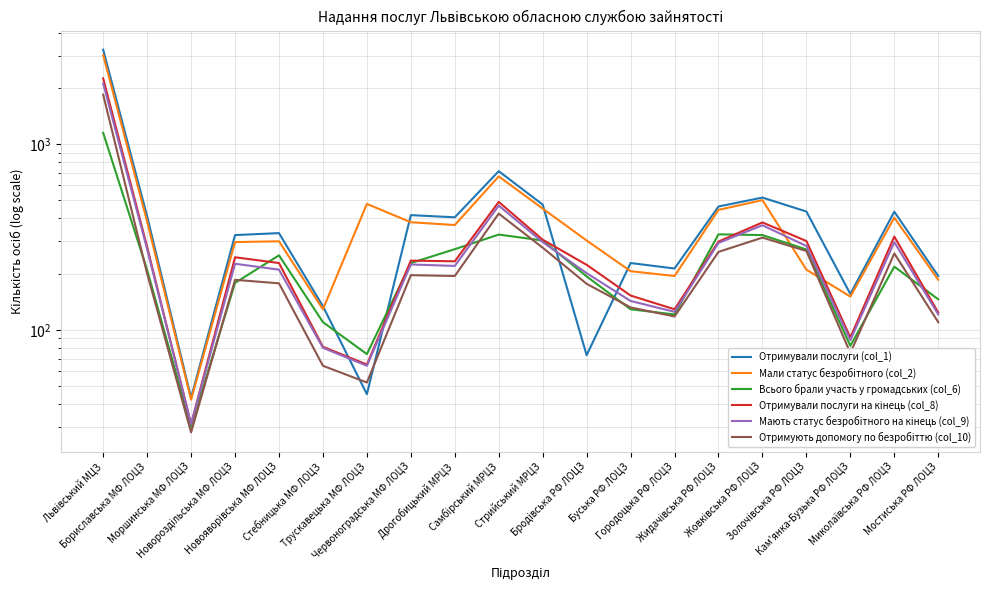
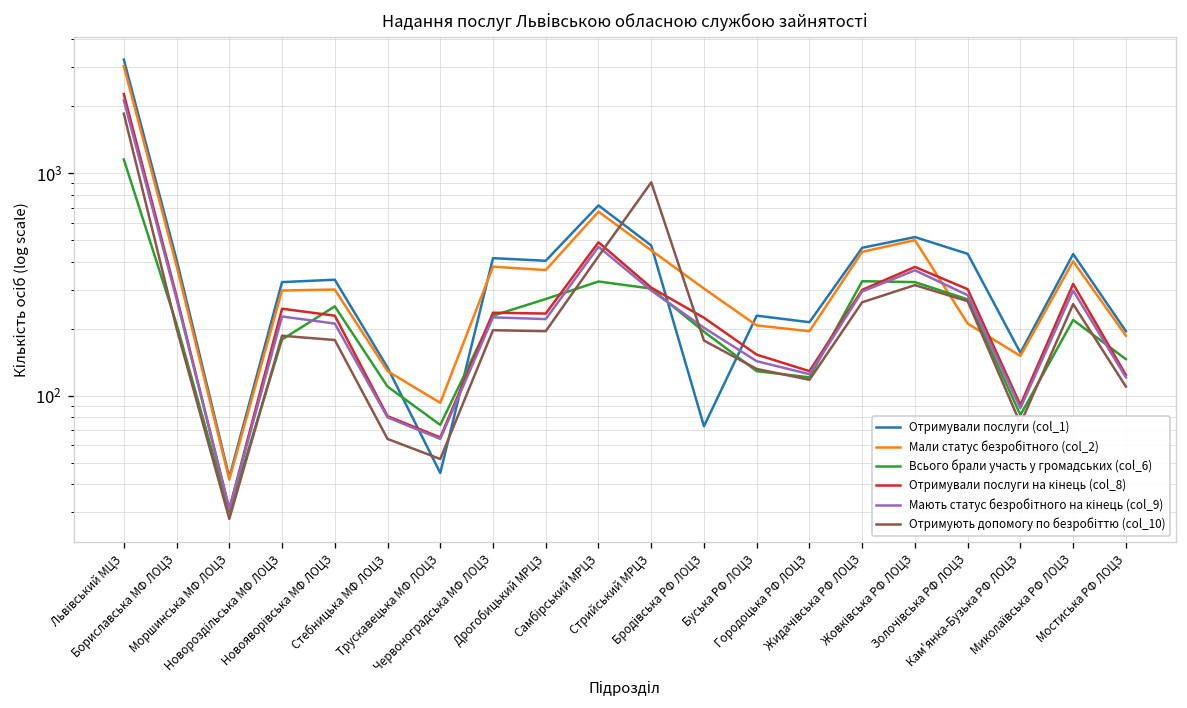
  {
    "Отримували послуги (col_1)": {
      "Львівський МЦЗ": 3200,
      "Бориславська МФ ЛОЦЗ": 410,
      "Новороздільська МФ ЛОЦЗ": 320,
      "Новояворівська МФ ЛОЦЗ": 330,
      "Стебницька МФ ЛОЦЗ": 130,
      "Трускавецька МФ ЛОЦЗ": 45,
      "Червоноградська МФ ЛОЦЗ": 420,
      "Дрогобицький МРЦЗ": 400,
      "Самбірський МРЦЗ": 720,
      "Стрийський МРЦЗ": 470,
      "Бродівська РФ ЛОЦЗ": 73,
      "Буська РФ ЛОЦЗ": 230,
      "Городоцька РФ ЛОЦЗ": 210,
      "Жидачівська РФ ЛОЦЗ": 460,
      "Золочівська РФ ЛОЦЗ": 430,
      "Кам'янка-Бузька РФ ЛОЦЗ": 160,
      "Миколаївська РФ ЛОЦЗ": 430,
      "Мостиська РФ ЛОЦЗ": 200
    },
    "Мали статус безробітного (col_2)": {
      "Львівський МЦЗ": 3000,
      "Бориславська МФ ЛОЦЗ": 380,
      "Новороздільська МФ ЛОЦЗ": 300,
      "Новояворівська МФ ЛОЦЗ": 300,
      "Стебницька МФ ЛОЦЗ": 130,
-     "Трускавецька МФ ЛОЦЗ": 480,
+     "Трускавецька МФ ЛОЦЗ": 90,
      "Червоноградська МФ ЛОЦЗ": 380,
      "Дрогобицький МРЦЗ": 370,
      "Самбірський МРЦЗ": 670,
      "Стрийський МРЦЗ": 450,
      "Бродівська РФ ЛОЦЗ": 300,
      "Буська РФ ЛОЦЗ": 210,
      "Городоцька РФ ЛОЦЗ": 200,
      "Жидачівська РФ ЛОЦЗ": 440,
      "Золочівська РФ ЛОЦЗ": 210,
      "Кам'янка-Бузька РФ ЛОЦЗ": 150,
      "Миколаївська РФ ЛОЦЗ": 400,
      "Мостиська РФ ЛОЦЗ": 190
    },
    "Всього брали участь у громадських (col_6)": {
      "Львівський МЦЗ": 1200,
      "Бориславська МФ ЛОЦЗ": 210,
      "Моршинська МФ ЛОЦЗ": 30,
      "Новороздільська МФ ЛОЦЗ": 180,
      "Новояворівська МФ ЛОЦЗ": 250,
      "Стебницька МФ ЛОЦЗ": 110,
      "Трускавецька МФ ЛОЦЗ": 74,
      "Дрогобицький МРЦЗ": 270,
      "Самбірський МРЦЗ": 330,
      "Бродівська РФ ЛОЦЗ": 190,
      "Жидачівська РФ ЛОЦЗ": 330,
      "Кам'янка-Бузька РФ ЛОЦЗ": 80,
      "Миколаївська РФ ЛОЦЗ": 220,
      "Мостиська РФ ЛОЦЗ": 150
    },
    "Отримували послуги на кінець (col_8)": {
      "Львівський МЦЗ": 2300,
      "Новороздільська МФ ЛОЦЗ": 250,
      "Новояворівська МФ ЛОЦЗ": 230,
      "Дрогобицький МРЦЗ": 230,
      "Самбірський МРЦЗ": 490,
      "Бродівська РФ ЛОЦЗ": 220,
      "Буська РФ ЛОЦЗ": 150,
      "Жовківська РФ ЛОЦЗ": 380,
      "Золочівська РФ ЛОЦЗ": 300,
      "Кам'янка-Бузька РФ ЛОЦЗ": 90,
      "Миколаївська РФ ЛОЦЗ": 320
    },
    "Мають статус безробітного на кінець (col_9)": {
      "Львівський МЦЗ": 2100,
      "Новороздільська МФ ЛОЦЗ": 230,
      "Новояворівська МФ ЛОЦЗ": 210,
      "Дрогобицький МРЦЗ": 220,
      "Самбірський МРЦЗ": 470,
      "Бродівська РФ ЛОЦЗ": 200,
      "Буська РФ ЛОЦЗ": 140,
      "Жовківська РФ ЛОЦЗ": 370,
      "Золочівська РФ ЛОЦЗ": 280,
      "Кам'янка-Бузька РФ ЛОЦЗ": 90,
      "Миколаївська РФ ЛОЦЗ": 300
    },
    "Отримують допомогу по безробіттю (col_10)": {
      "Львівський МЦЗ": 1900,
      "Бориславська МФ ЛОЦЗ": 200,
      "Моршинська МФ ЛОЦЗ": 28,
      "Новороздільська МФ ЛОЦЗ": 190,
      "Новояворівська МФ ЛОЦЗ": 180,
      "Стебницька МФ ЛОЦЗ": 64,
      "Трускавецька МФ ЛОЦЗ": 52,
      "Червоноградська МФ ЛОЦЗ": 200,
      "Дрогобицький МРЦЗ": 200,
      "Самбірський МРЦЗ": 420,
-     "Стрийський МРЦЗ": 280,
+     "Стрийський МРЦЗ": 900,
      "Бродівська РФ ЛОЦЗ": 180,
      "Жидачівська РФ ЛОЦЗ": 260,
      "Миколаївська РФ ЛОЦЗ": 260,
      "Мостиська РФ ЛОЦЗ": 110
    }
  }
